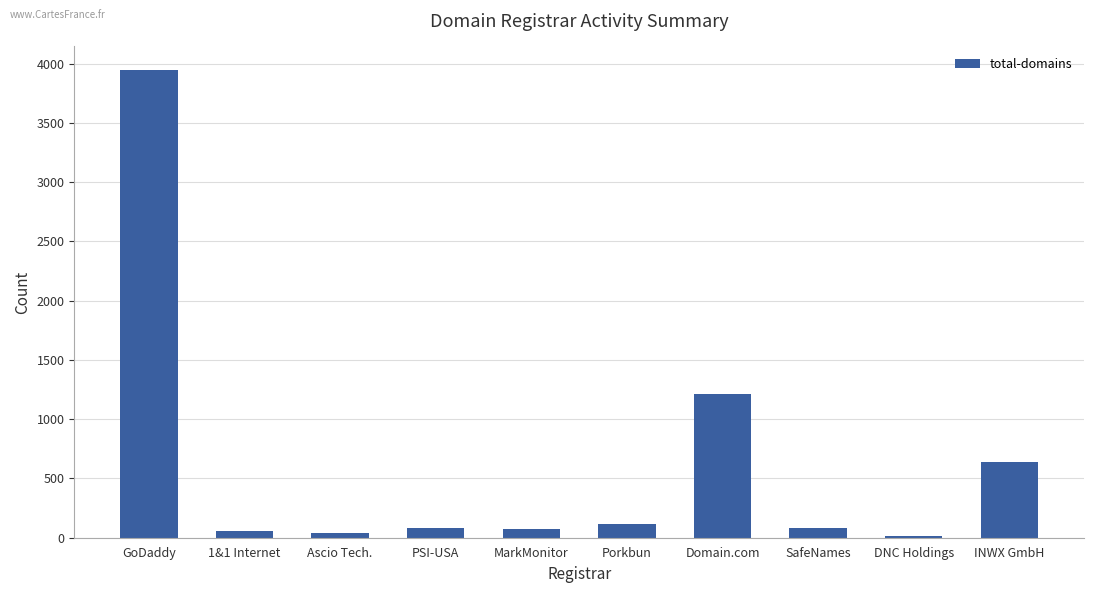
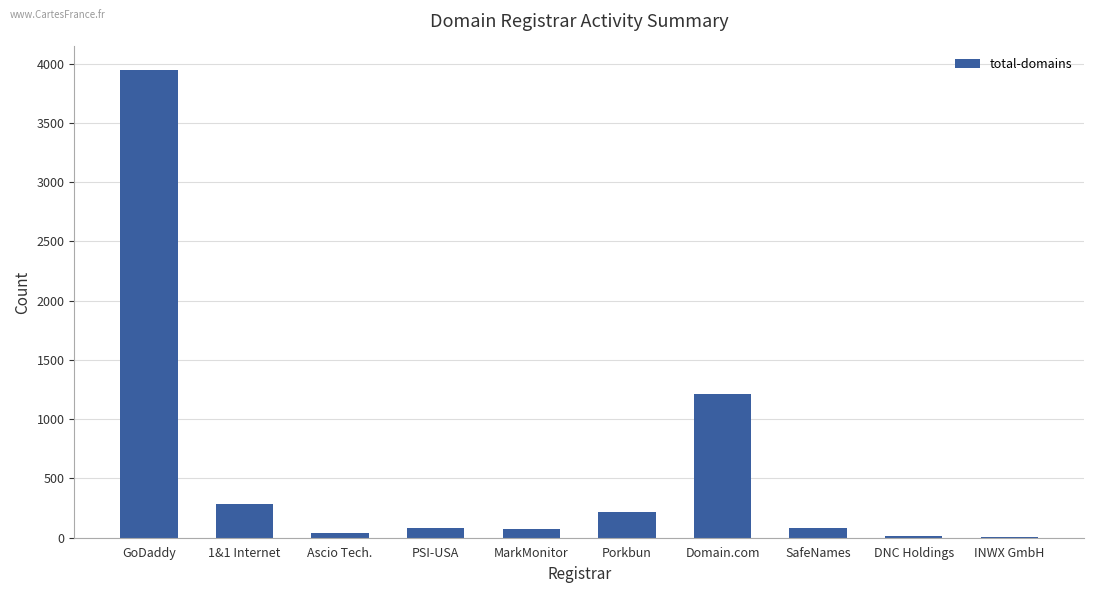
  {
    "GoDaddy": 3950,
-   "1&1 Internet": 60,
+   "1&1 Internet": 280,
    "Ascio Tech.": 40,
    "PSI-USA": 80,
    "MarkMonitor": 70,
-   "Porkbun": 110,
+   "Porkbun": 220,
    "Domain.com": 1210,
    "SafeNames": 90,
-   "INWX GmbH": 640
+   "INWX GmbH": 10
  }
